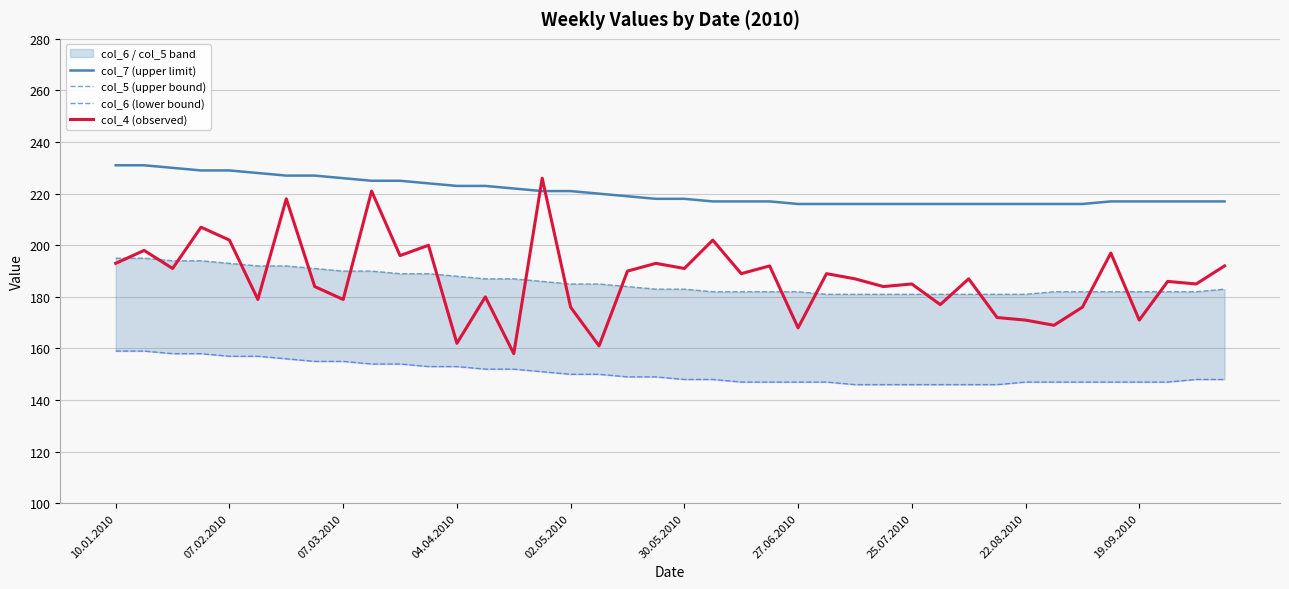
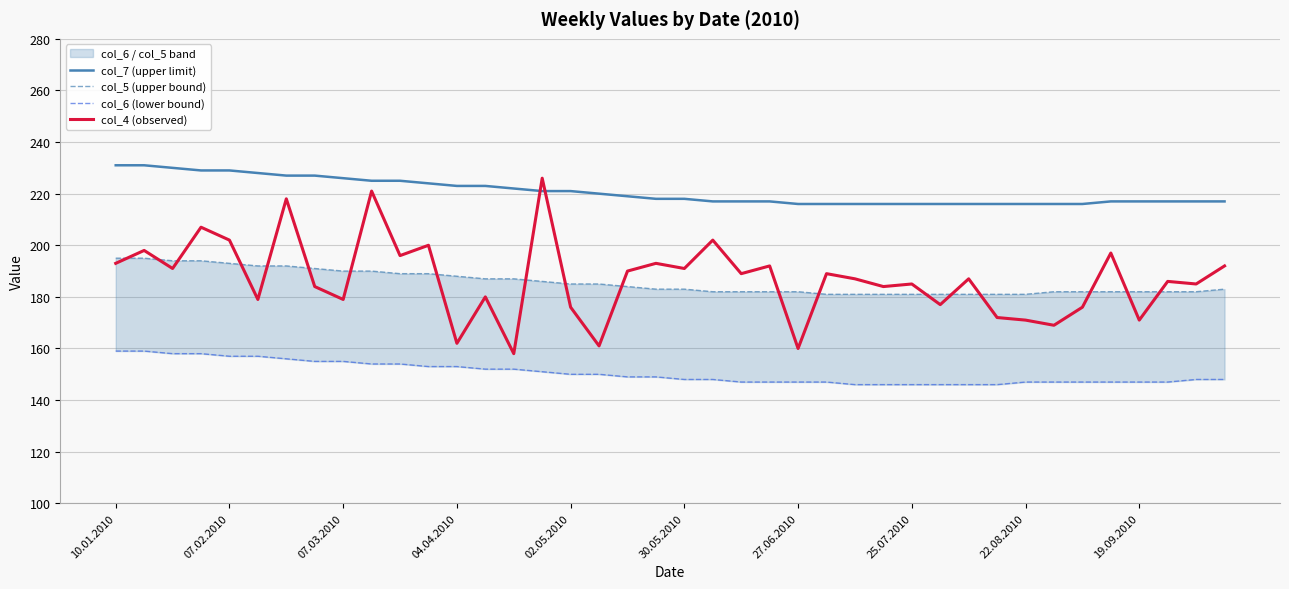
  {
    "col_4 (observed)": {
      "10.01.2010": 193,
      "07.02.2010": 202,
      "07.03.2010": 179,
      "04.04.2010": 162,
      "02.05.2010": 176,
      "30.05.2010": 191,
-     "27.06.2010": 168,
+     "27.06.2010": 160,
      "25.07.2010": 185,
      "22.08.2010": 171,
      "19.09.2010": 171
    }
  }
